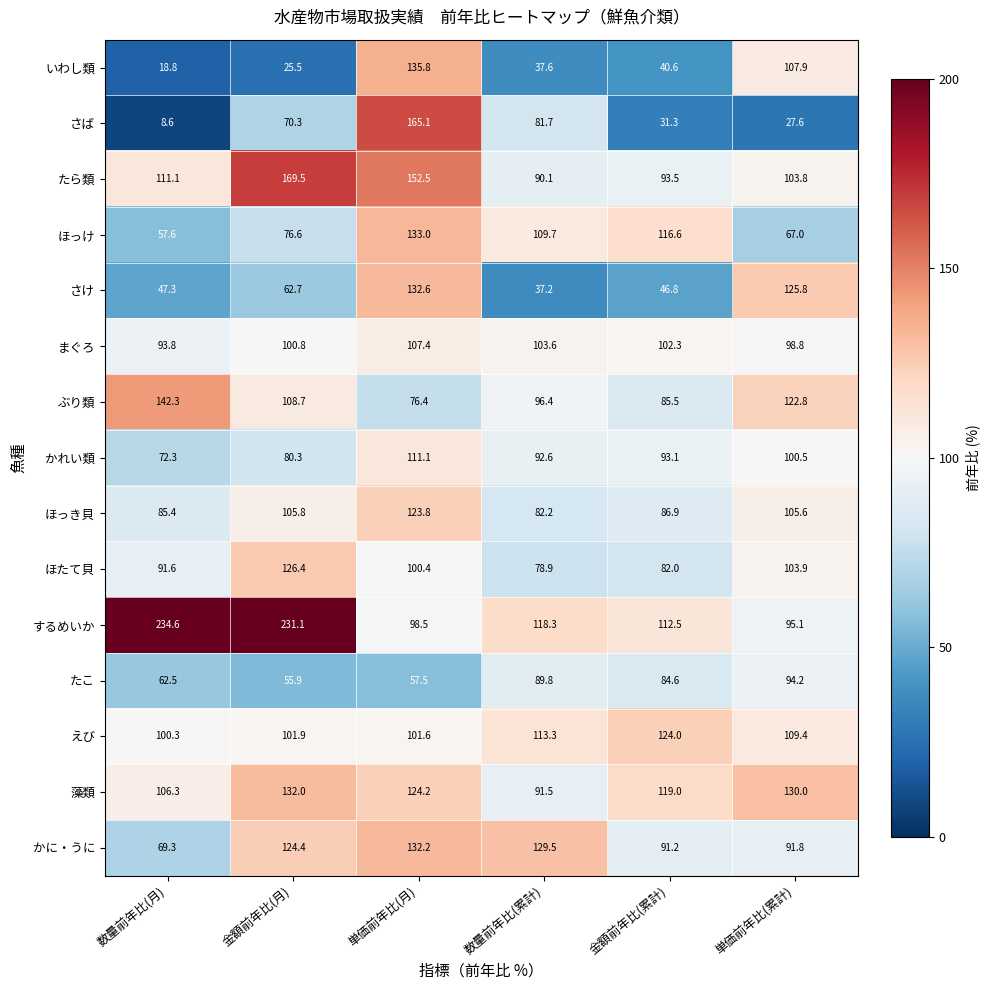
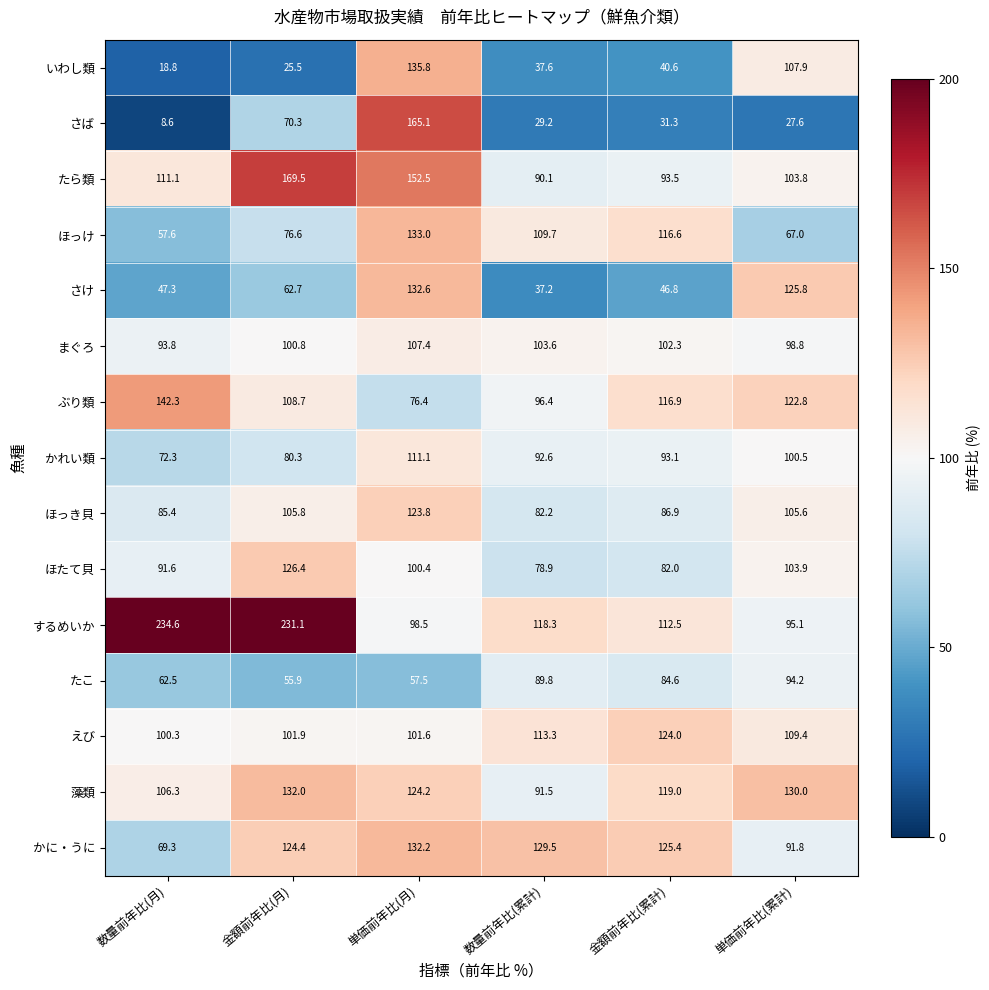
  {
    "いわし類": {
      "数量前年比(月)": 18.8,
      "金額前年比(月)": 25.5,
      "単価前年比(月)": 135.8,
      "数量前年比(累計)": 37.6,
      "金額前年比(累計)": 40.6,
      "単価前年比(累計)": 107.9
    },
    "さば": {
      "数量前年比(月)": 8.6,
      "金額前年比(月)": 70.3,
      "単価前年比(月)": 165.1,
-     "数量前年比(累計)": 81.7,
+     "数量前年比(累計)": 29.2,
      "金額前年比(累計)": 31.3,
      "単価前年比(累計)": 27.6
    },
    "たら類": {
      "数量前年比(月)": 111.1,
      "金額前年比(月)": 169.5,
      "単価前年比(月)": 152.5,
      "数量前年比(累計)": 90.1,
      "金額前年比(累計)": 93.5,
      "単価前年比(累計)": 103.8
    },
    "ほっけ": {
      "数量前年比(月)": 57.6,
      "金額前年比(月)": 76.6,
      "単価前年比(月)": 133.0,
      "数量前年比(累計)": 109.7,
      "金額前年比(累計)": 116.6,
      "単価前年比(累計)": 67.0
    },
    "さけ": {
      "数量前年比(月)": 47.3,
      "金額前年比(月)": 62.7,
      "単価前年比(月)": 132.6,
      "数量前年比(累計)": 37.2,
      "金額前年比(累計)": 46.8,
      "単価前年比(累計)": 125.8
    },
    "まぐろ": {
      "数量前年比(月)": 93.8,
      "金額前年比(月)": 100.8,
      "単価前年比(月)": 107.4,
      "数量前年比(累計)": 103.6,
      "金額前年比(累計)": 102.3,
      "単価前年比(累計)": 98.8
    },
    "ぶり類": {
      "数量前年比(月)": 142.3,
      "金額前年比(月)": 108.7,
      "単価前年比(月)": 76.4,
      "数量前年比(累計)": 96.4,
-     "金額前年比(累計)": 85.5,
+     "金額前年比(累計)": 116.9,
      "単価前年比(累計)": 122.8
    },
    "かれい類": {
      "数量前年比(月)": 72.3,
      "金額前年比(月)": 80.3,
      "単価前年比(月)": 111.1,
      "数量前年比(累計)": 92.6,
      "金額前年比(累計)": 93.1,
      "単価前年比(累計)": 100.5
    },
    "ほっき貝": {
      "数量前年比(月)": 85.4,
      "金額前年比(月)": 105.8,
      "単価前年比(月)": 123.8,
      "数量前年比(累計)": 82.2,
      "金額前年比(累計)": 86.9,
      "単価前年比(累計)": 105.6
    },
    "ほたて貝": {
      "数量前年比(月)": 91.6,
      "金額前年比(月)": 126.4,
      "単価前年比(月)": 100.4,
      "数量前年比(累計)": 78.9,
      "金額前年比(累計)": 82.0,
      "単価前年比(累計)": 103.9
    },
    "するめいか": {
      "数量前年比(月)": 234.6,
      "金額前年比(月)": 231.1,
      "単価前年比(月)": 98.5,
      "数量前年比(累計)": 118.3,
      "金額前年比(累計)": 112.5,
      "単価前年比(累計)": 95.1
    },
    "たこ": {
      "数量前年比(月)": 62.5,
      "金額前年比(月)": 55.9,
      "単価前年比(月)": 57.5,
      "数量前年比(累計)": 89.8,
      "金額前年比(累計)": 84.6,
      "単価前年比(累計)": 94.2
    },
    "えび": {
      "数量前年比(月)": 100.3,
      "金額前年比(月)": 101.9,
      "単価前年比(月)": 101.6,
      "数量前年比(累計)": 113.3,
      "金額前年比(累計)": 124.0,
      "単価前年比(累計)": 109.4
    },
    "藻類": {
      "数量前年比(月)": 106.3,
      "金額前年比(月)": 132.0,
      "単価前年比(月)": 124.2,
      "数量前年比(累計)": 91.5,
      "金額前年比(累計)": 119.0,
      "単価前年比(累計)": 130.0
    },
    "かに・うに": {
      "数量前年比(月)": 69.3,
      "金額前年比(月)": 124.4,
      "単価前年比(月)": 132.2,
      "数量前年比(累計)": 129.5,
-     "金額前年比(累計)": 91.2,
+     "金額前年比(累計)": 125.4,
      "単価前年比(累計)": 91.8
    }
  }
